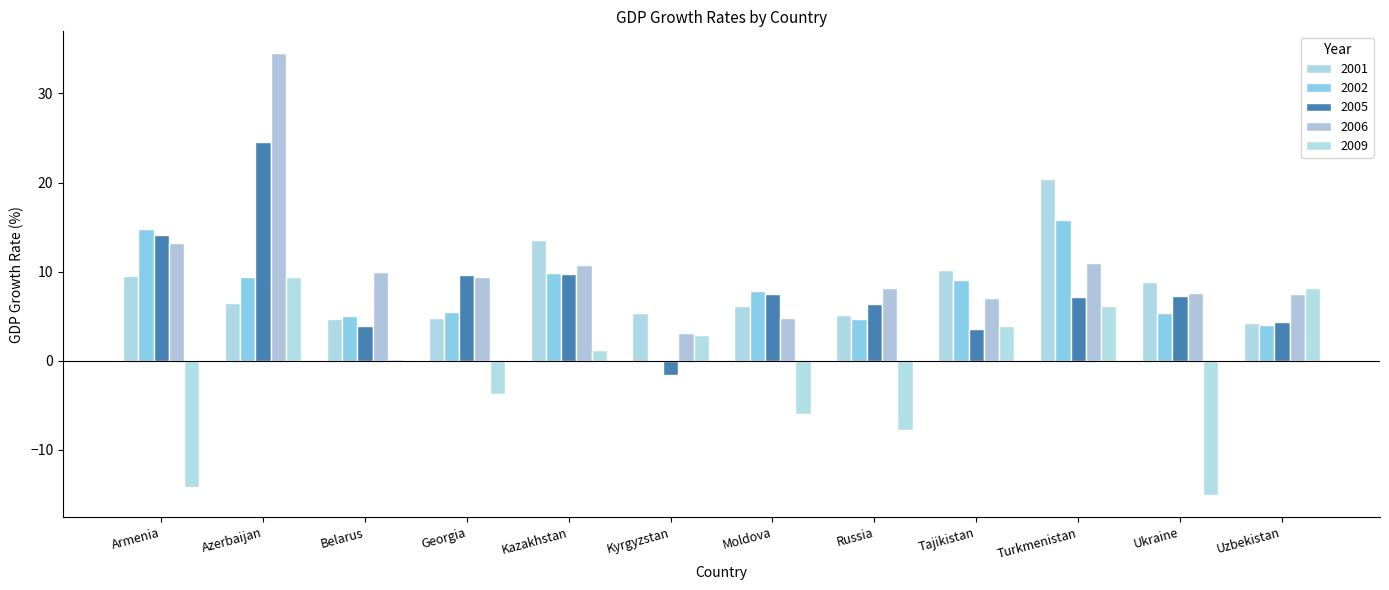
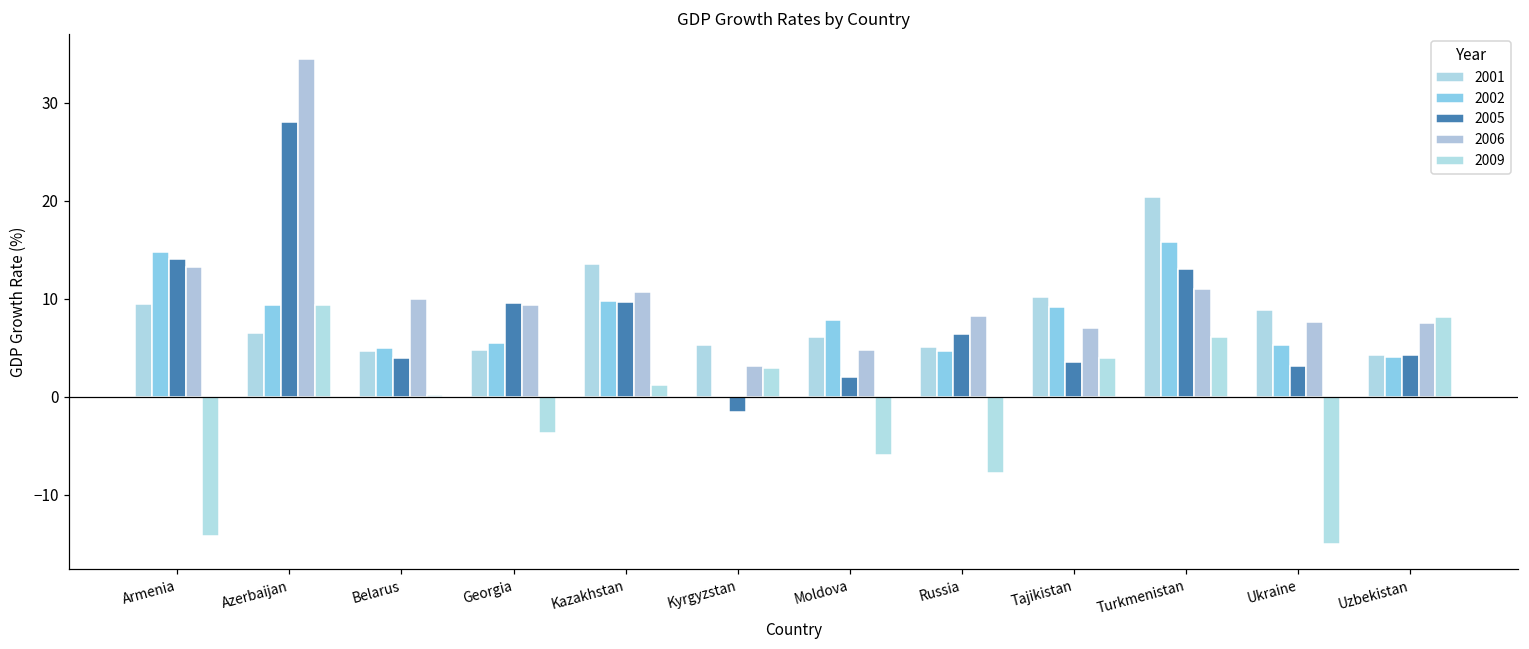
  {
    "2005": {
      "Armenia": 14,
-     "Azerbaijan": 25,
+     "Azerbaijan": 28,
      "Belarus": 4,
      "Georgia": 10,
      "Kazakhstan": 10,
      "Kyrgyzstan": -2,
-     "Moldova": 8,
+     "Moldova": 2,
      "Russia": 6,
      "Tajikistan": 4,
-     "Turkmenistan": 7,
-     "Ukraine": 7,
+     "Turkmenistan": 13,
+     "Ukraine": 3,
      "Uzbekistan": 4
    }
  }
